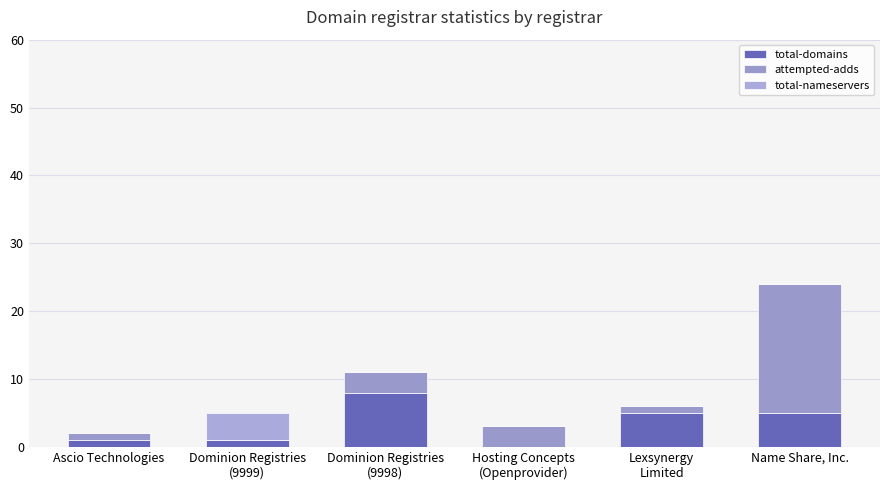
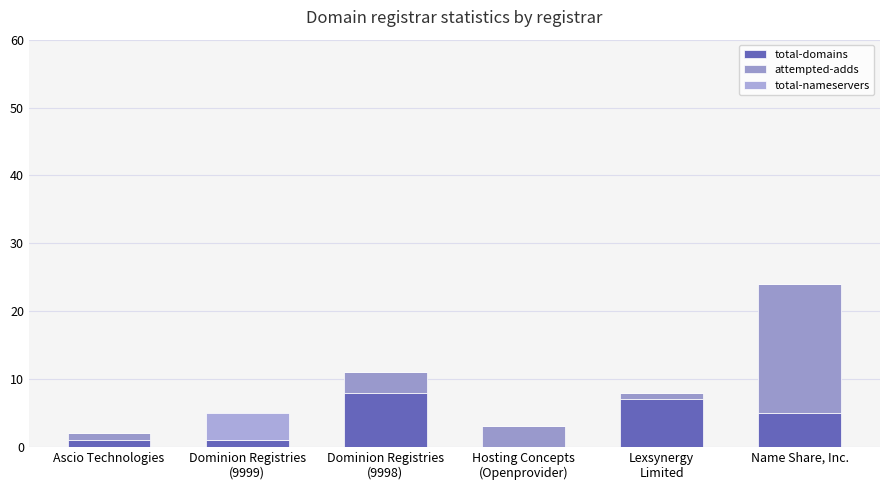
  {
    "total-domains": {
      "Ascio Technologies": 1,
      "Dominion Registries (9999)": 1,
      "Dominion Registries (9998)": 8,
      "Hosting Concepts (Openprovider)": 0,
-     "Lexsynergy Limited": 5,
+     "Lexsynergy Limited": 7,
      "Name Share, Inc.": 5
    }
  }
